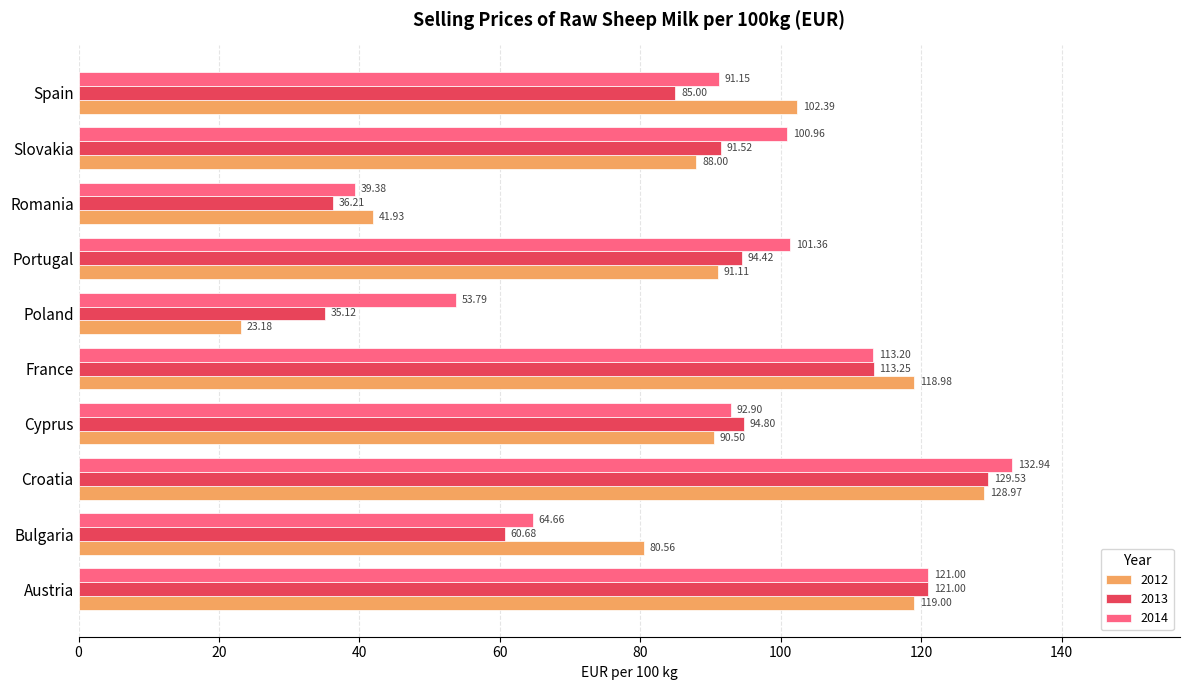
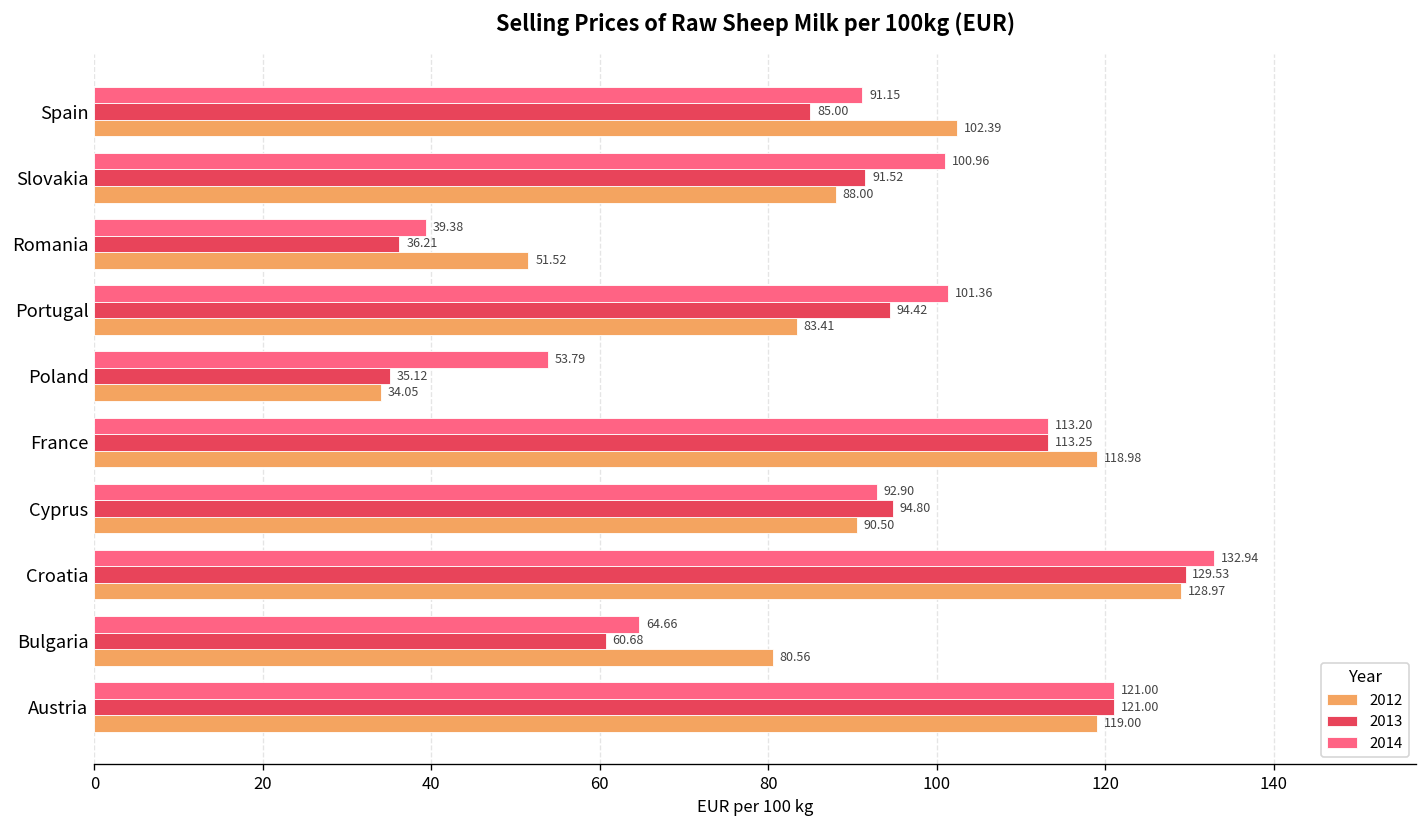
  {
    "2012": {
      "Spain": 102.39,
      "Slovakia": 88.00,
-     "Romania": 41.93,
-     "Portugal": 91.11,
-     "Poland": 23.18,
+     "Romania": 51.52,
+     "Portugal": 83.41,
+     "Poland": 34.05,
      "France": 118.98,
      "Cyprus": 90.50,
      "Croatia": 128.97,
      "Bulgaria": 80.56,
      "Austria": 119.00
    }
  }
